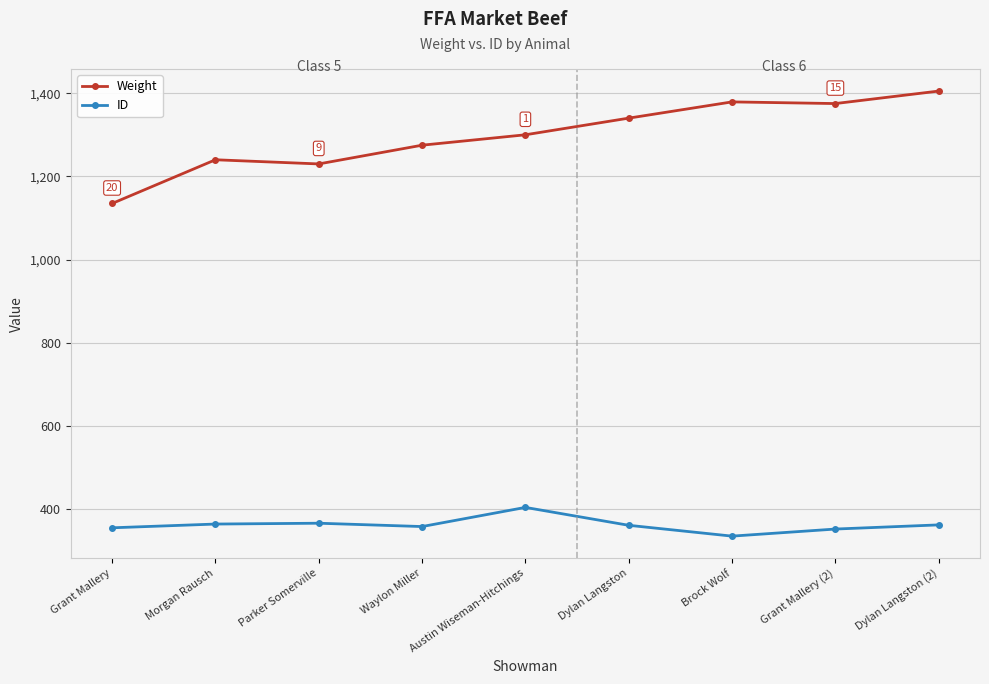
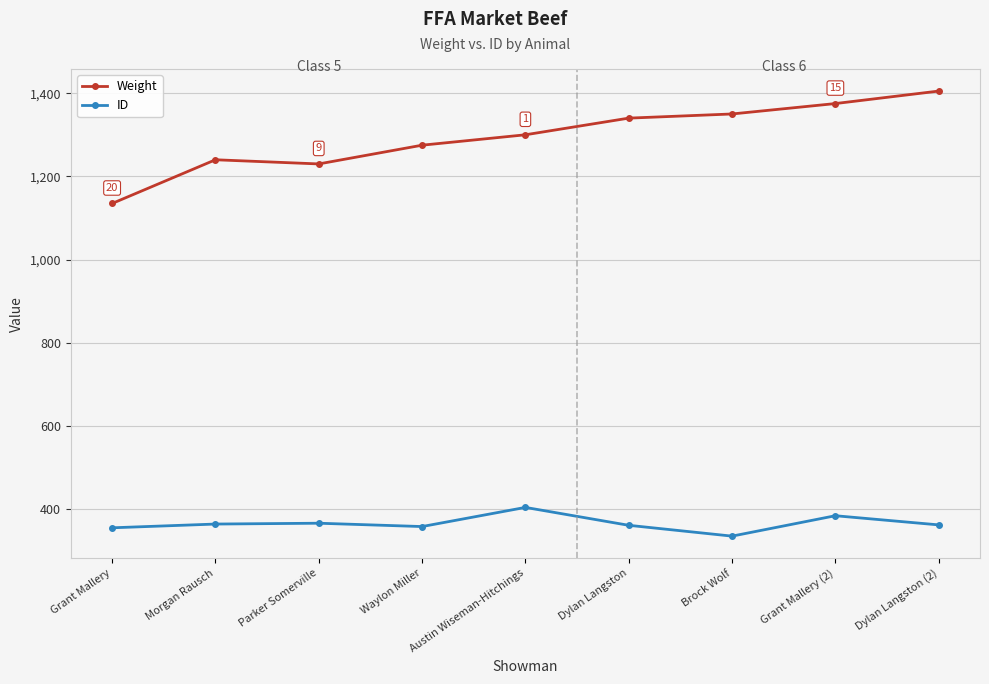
  {
    "Weight": {
      "Morgan Rausch": "1,240",
      "Waylon Miller": "1,280",
      "Dylan Langston": "1,340",
-     "Brock Wolf": "1,380",
+     "Brock Wolf": "1,350",
      "Dylan Langston (2)": "1,410"
    },
    "ID": {
      "Grant Mallery": "360",
      "Morgan Rausch": "370",
      "Parker Somerville": "370",
      "Waylon Miller": "360",
      "Austin Wiseman-Hitchings": "410",
      "Dylan Langston": "360",
      "Brock Wolf": "340",
-     "Grant Mallery (2)": "350",
+     "Grant Mallery (2)": "390",
      "Dylan Langston (2)": "360"
    }
  }
